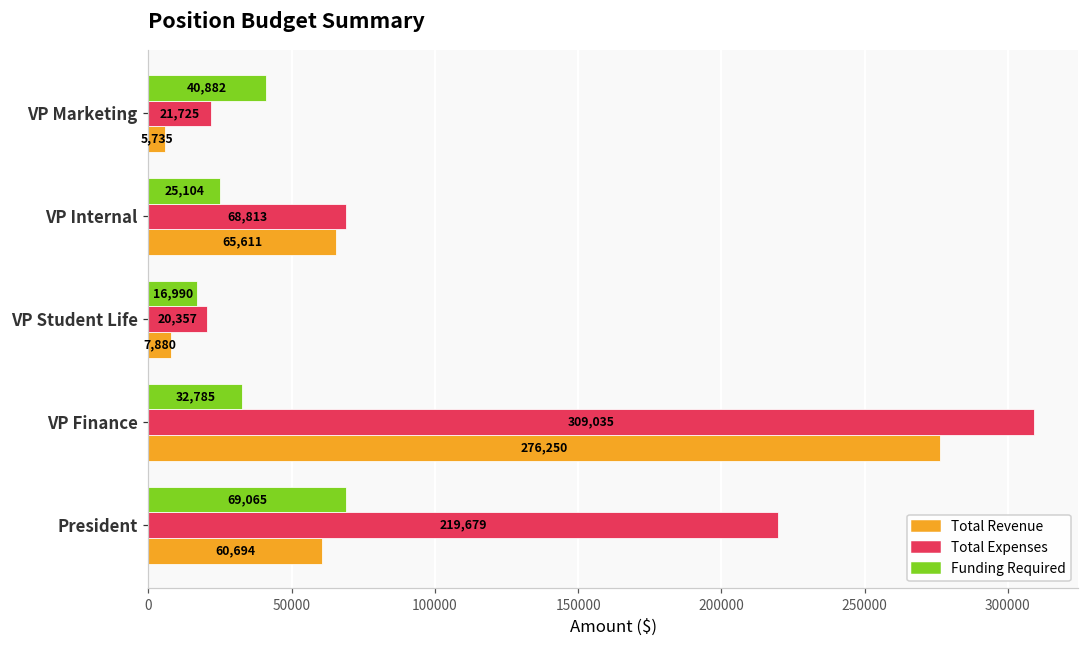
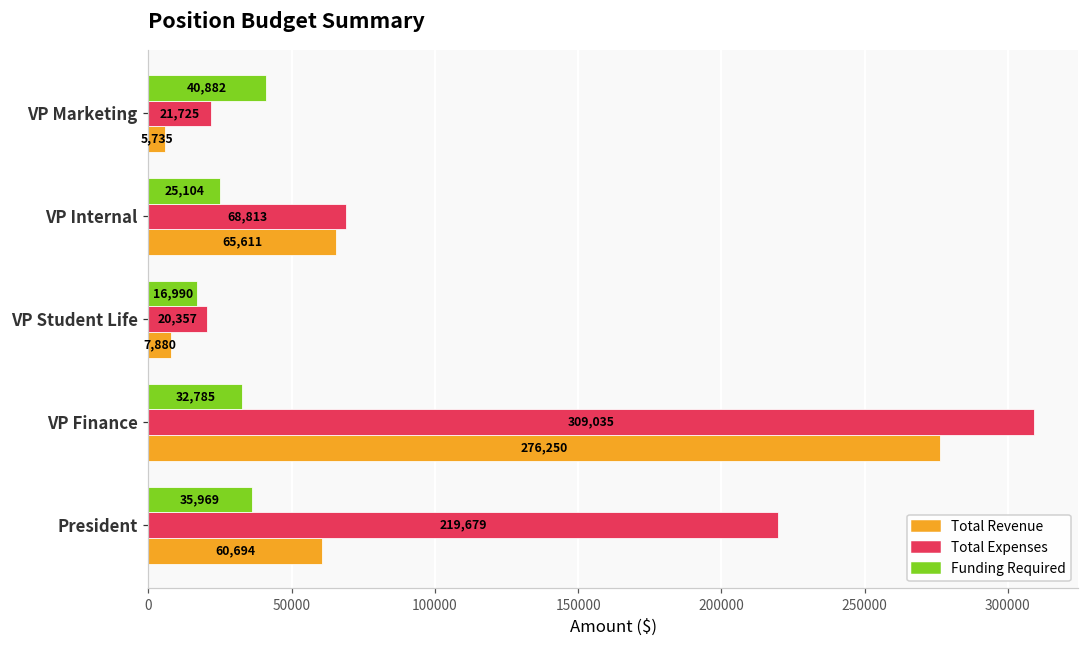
  {
    "Total Revenue": {
      "VP Marketing": "5,735",
      "VP Internal": "65,611",
      "VP Student Life": "7,880",
      "VP Finance": "276,250",
      "President": "60,694"
    },
    "Total Expenses": {
      "VP Marketing": "21,725",
      "VP Internal": "68,813",
      "VP Student Life": "20,357",
      "VP Finance": "309,035",
      "President": "219,679"
    },
    "Funding Required": {
      "VP Marketing": "40,882",
      "VP Internal": "25,104",
      "VP Student Life": "16,990",
      "VP Finance": "32,785",
-     "President": "69,065"
+     "President": "35,969"
    }
  }
